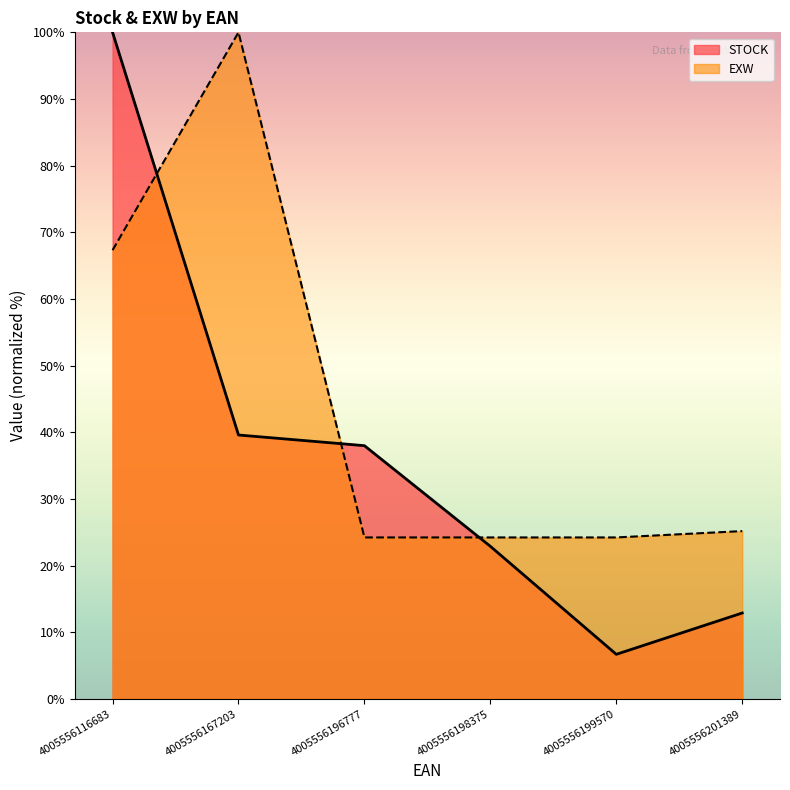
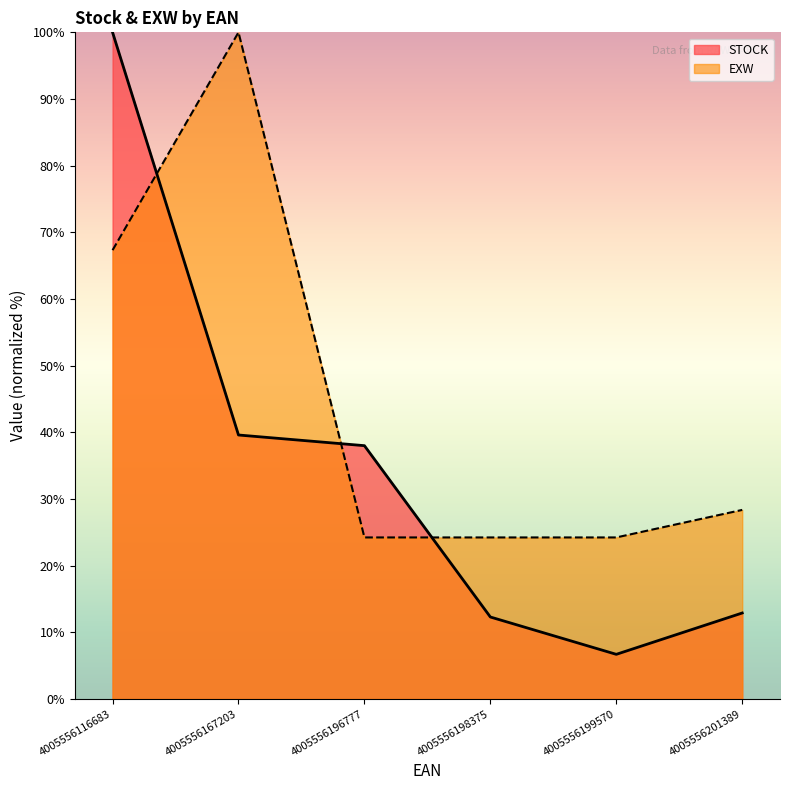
  {
    "STOCK": {
      "4005556116683": "100%",
      "4005556167203": "40%",
      "4005556196777": "38%",
-     "4005556198375": "23%",
+     "4005556198375": "12%",
      "4005556199570": "7%",
      "4005556201389": "13%"
    },
    "EXW": {
      "4005556116683": "67%",
      "4005556167203": "100%",
      "4005556196777": "24%",
      "4005556198375": "24%",
      "4005556199570": "24%",
-     "4005556201389": "25%"
+     "4005556201389": "28%"
    }
  }
